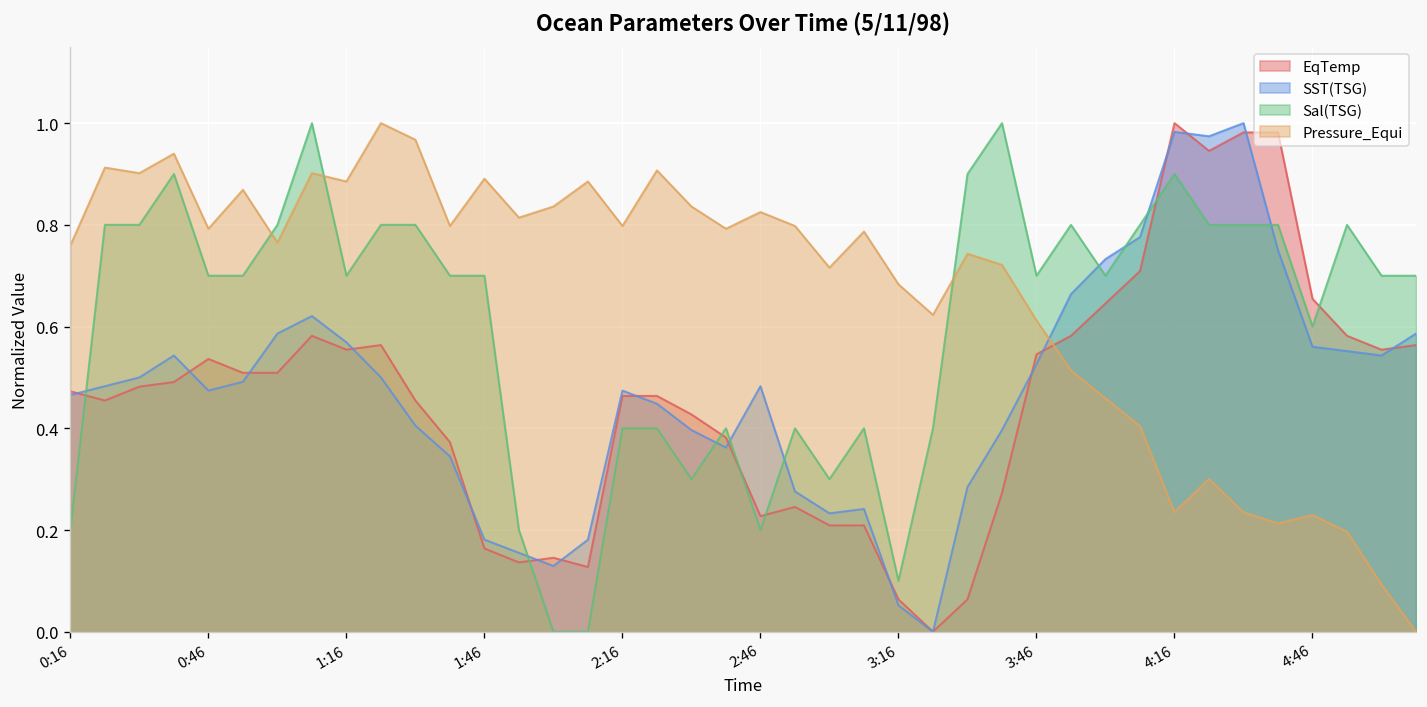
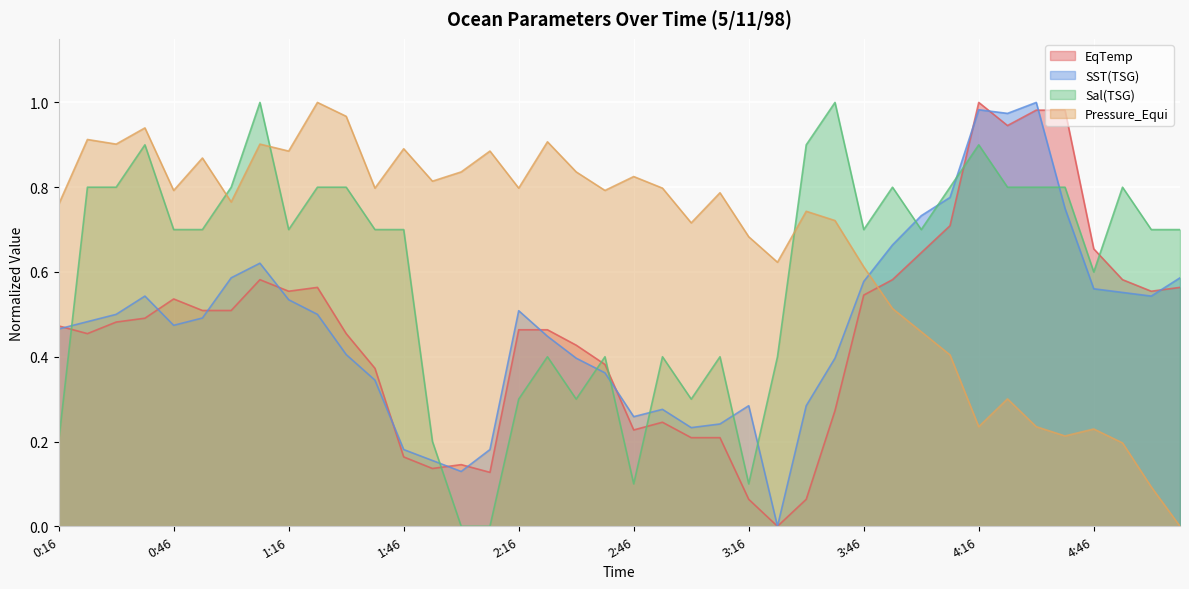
  {
    "SST(TSG)": {
      "0:16": 0.47,
      "0:46": 0.47,
-     "1:16": 0.57,
+     "1:16": 0.53,
      "1:46": 0.18,
-     "2:16": 0.47,
-     "2:46": 0.48,
-     "3:16": 0.05,
-     "3:46": 0.53,
+     "2:16": 0.51,
+     "2:46": 0.26,
+     "3:16": 0.28,
+     "3:46": 0.58,
      "4:16": 0.98,
      "4:46": 0.56
    },
    "Sal(TSG)": {
      "0:16": 0.20,
      "0:46": 0.70,
      "1:16": 0.70,
      "1:46": 0.70,
-     "2:16": 0.40,
-     "2:46": 0.20,
+     "2:16": 0.30,
+     "2:46": 0.10,
      "3:16": 0.10,
      "3:46": 0.70,
      "4:16": 0.90,
      "4:46": 0.60
    }
  }
